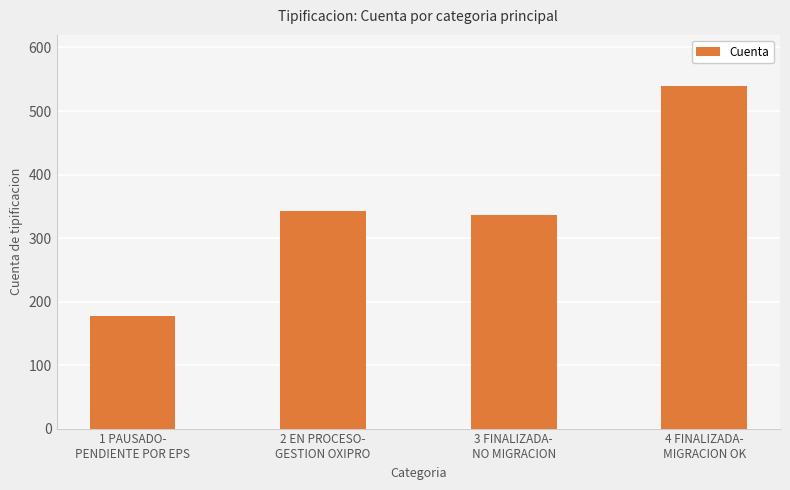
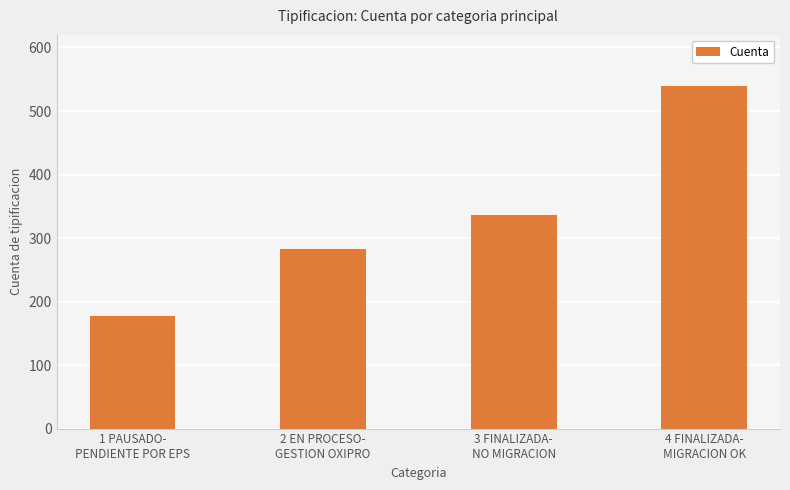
  {
    "1 PAUSADO- PENDIENTE POR EPS": 180,
-   "2 EN PROCESO- GESTION OXIPRO": 340,
+   "2 EN PROCESO- GESTION OXIPRO": 280,
    "3 FINALIZADA- NO MIGRACION": 340,
    "4 FINALIZADA- MIGRACION OK": 540
  }
